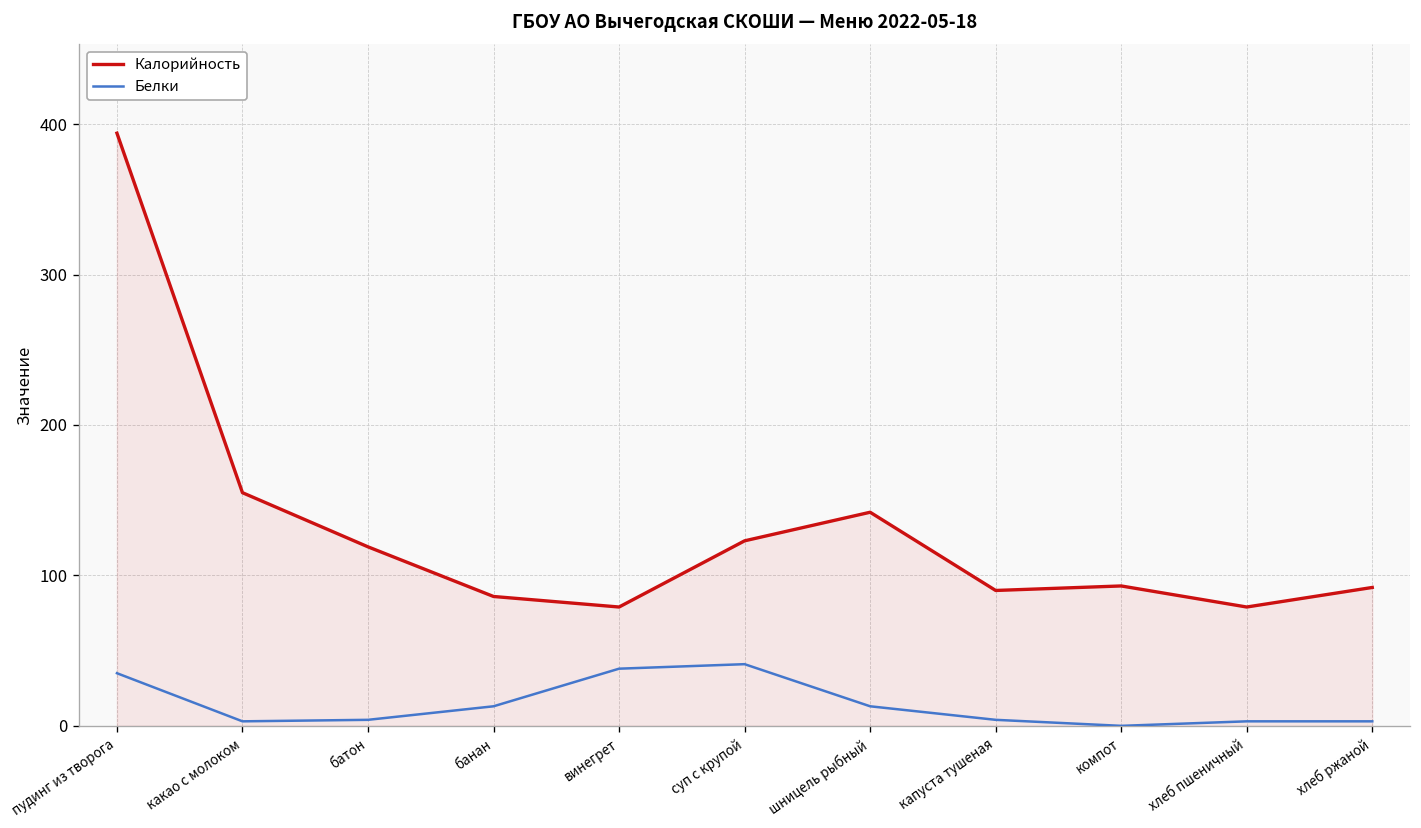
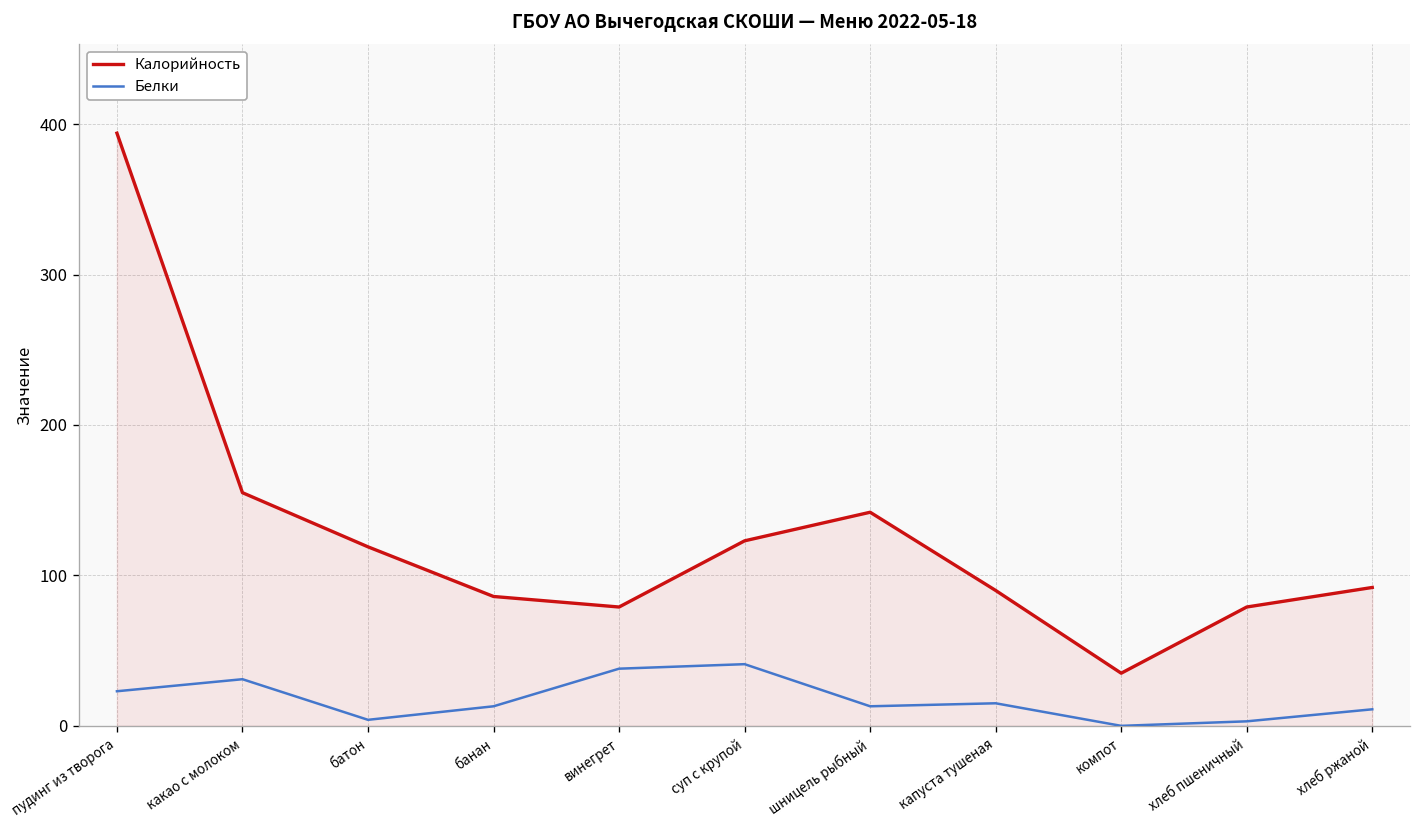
  {
    "Калорийность": {
      "пудинг из творога": 394,
      "какао с молоком": 155,
      "батон": 119,
      "банан": 86,
      "винегрет": 79,
      "суп с крупой": 123,
      "шницель рыбный": 142,
      "капуста тушеная": 90,
-     "компот": 93,
+     "компот": 35,
      "хлеб пшеничный": 79,
      "хлеб ржаной": 92
    },
    "Белки": {
-     "пудинг из творога": 35,
-     "какао с молоком": 3,
+     "пудинг из творога": 23,
+     "какао с молоком": 31,
      "батон": 4,
      "банан": 13,
      "винегрет": 38,
      "суп с крупой": 41,
      "шницель рыбный": 13,
-     "капуста тушеная": 4,
+     "капуста тушеная": 15,
      "компот": 0,
      "хлеб пшеничный": 3,
-     "хлеб ржаной": 3
+     "хлеб ржаной": 11
    }
  }
